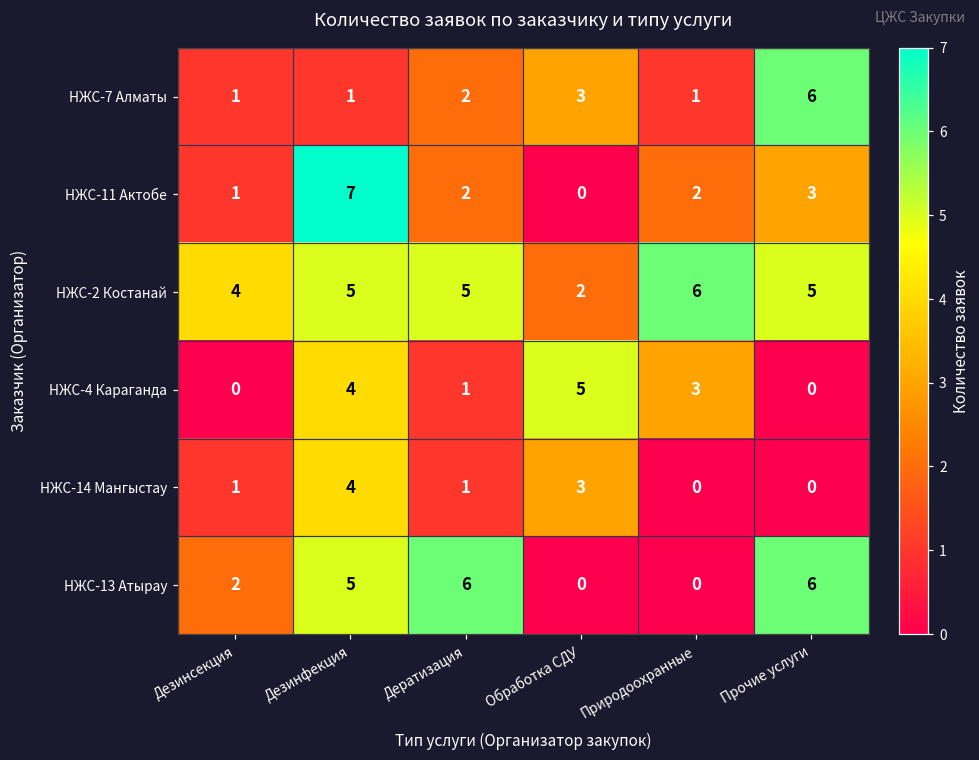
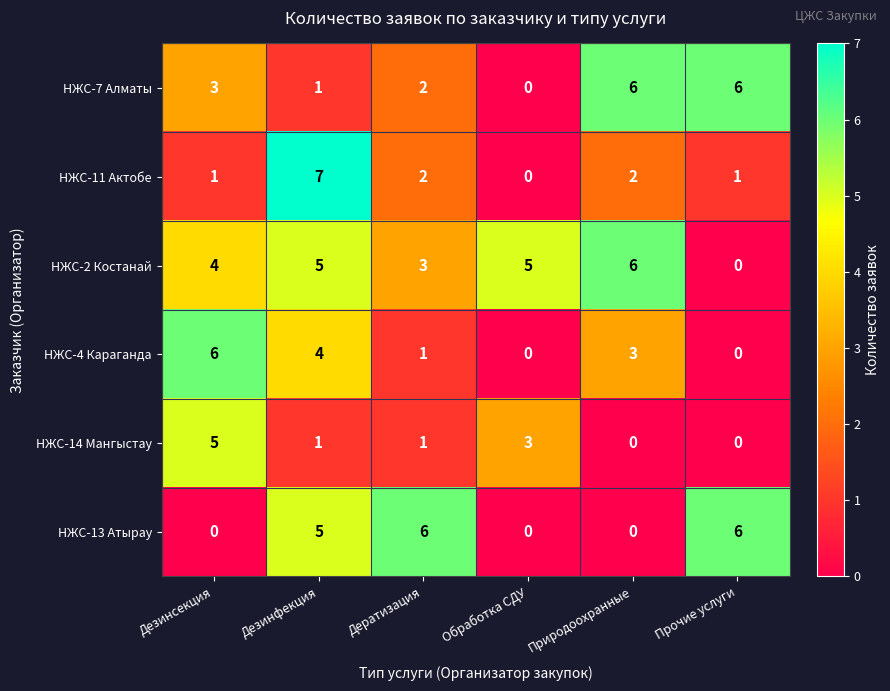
  {
    "НЖС-7 Алматы": {
-     "Дезинсекция": 1,
+     "Дезинсекция": 3,
      "Дезинфекция": 1,
      "Дератизация": 2,
-     "Обработка СДУ": 3,
-     "Природоохранные": 1,
+     "Обработка СДУ": 0,
+     "Природоохранные": 6,
      "Прочие услуги": 6
    },
    "НЖС-11 Актобе": {
      "Дезинсекция": 1,
      "Дезинфекция": 7,
      "Дератизация": 2,
      "Обработка СДУ": 0,
      "Природоохранные": 2,
-     "Прочие услуги": 3
+     "Прочие услуги": 1
    },
    "НЖС-2 Костанай": {
      "Дезинсекция": 4,
      "Дезинфекция": 5,
-     "Дератизация": 5,
-     "Обработка СДУ": 2,
+     "Дератизация": 3,
+     "Обработка СДУ": 5,
      "Природоохранные": 6,
-     "Прочие услуги": 5
+     "Прочие услуги": 0
    },
    "НЖС-4 Караганда": {
-     "Дезинсекция": 0,
+     "Дезинсекция": 6,
      "Дезинфекция": 4,
      "Дератизация": 1,
-     "Обработка СДУ": 5,
+     "Обработка СДУ": 0,
      "Природоохранные": 3,
      "Прочие услуги": 0
    },
    "НЖС-14 Мангыстау": {
-     "Дезинсекция": 1,
-     "Дезинфекция": 4,
+     "Дезинсекция": 5,
+     "Дезинфекция": 1,
      "Дератизация": 1,
      "Обработка СДУ": 3,
      "Природоохранные": 0,
      "Прочие услуги": 0
    },
    "НЖС-13 Атырау": {
-     "Дезинсекция": 2,
+     "Дезинсекция": 0,
      "Дезинфекция": 5,
      "Дератизация": 6,
      "Обработка СДУ": 0,
      "Природоохранные": 0,
      "Прочие услуги": 6
    }
  }
